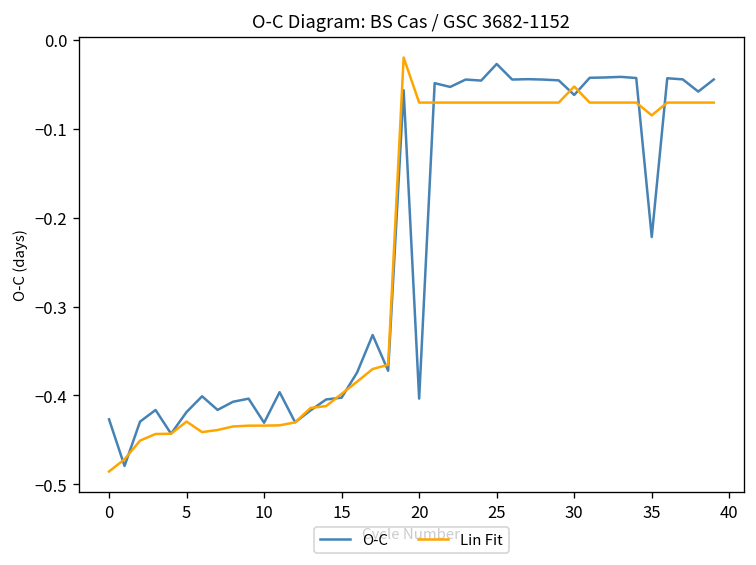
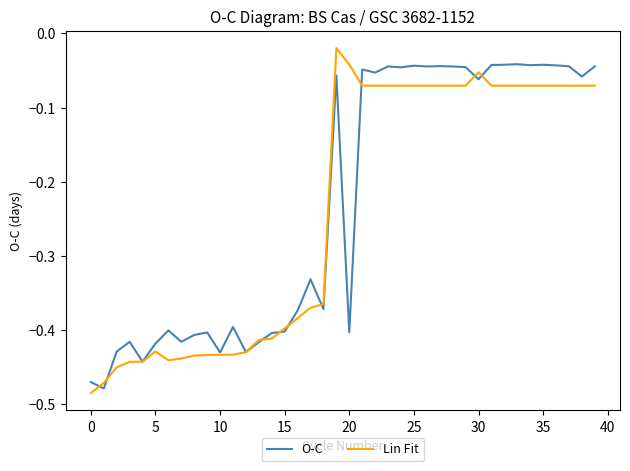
  {
    "O-C": {
-     "0": -0.43,
+     "0": -0.47,
      "5": -0.42,
      "15": -0.40,
      "20": -0.40,
-     "25": -0.03,
+     "25": -0.04,
      "30": -0.06,
-     "35": -0.22
+     "35": -0.04
    },
    "Lin Fit": {
      "0": -0.49,
      "5": -0.43,
      "15": -0.40,
-     "20": -0.07,
+     "20": -0.04,
      "25": -0.07,
      "30": -0.05,
-     "35": -0.08
+     "35": -0.07
    }
  }
